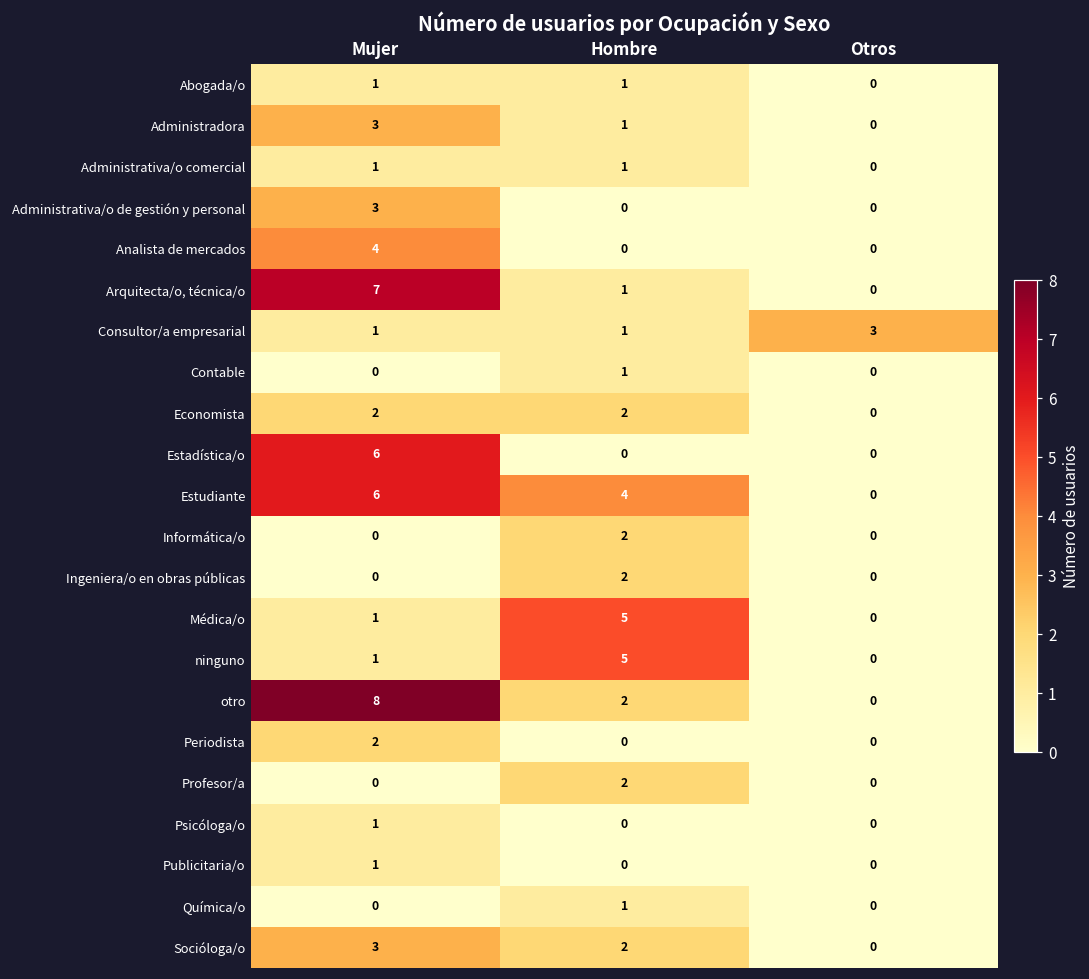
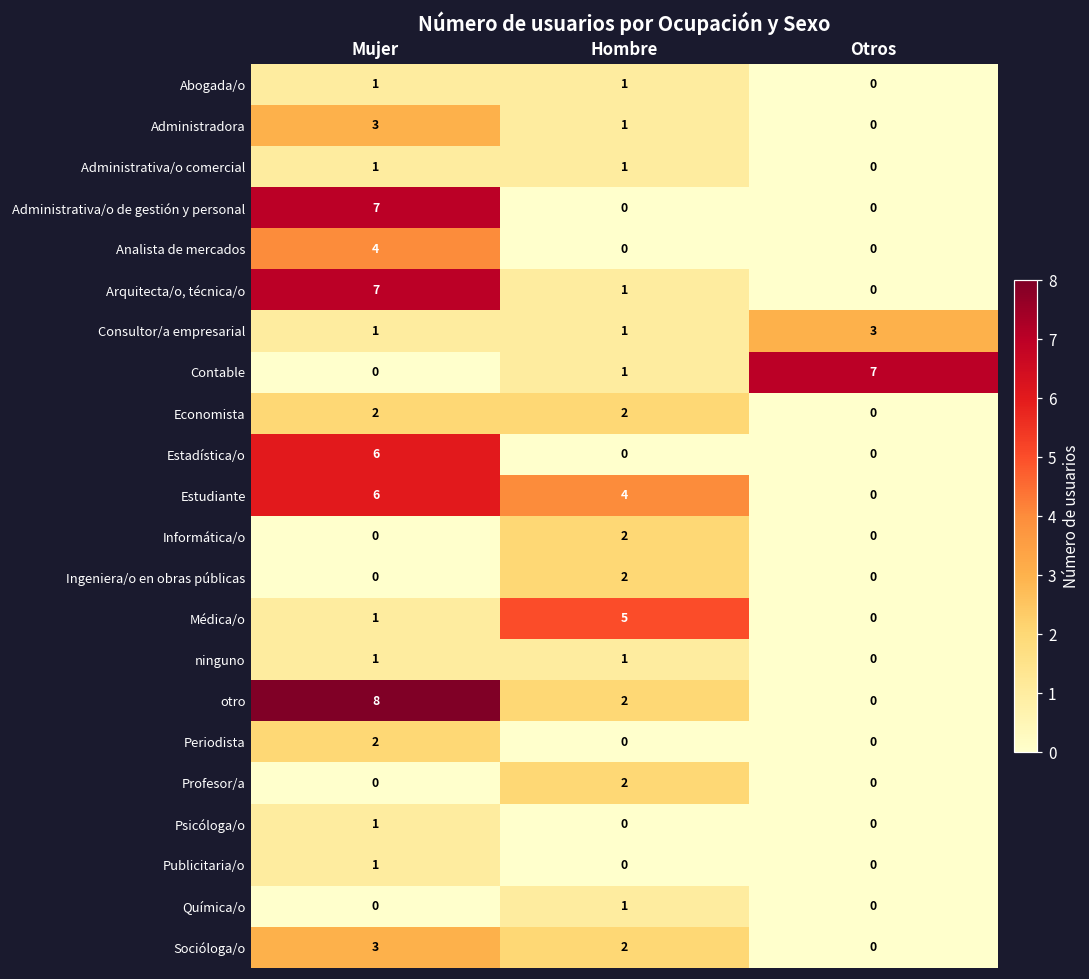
  {
    "Abogada/o": {
      "Mujer": 1,
      "Hombre": 1,
      "Otros": 0
    },
    "Administradora": {
      "Mujer": 3,
      "Hombre": 1,
      "Otros": 0
    },
    "Administrativa/o comercial": {
      "Mujer": 1,
      "Hombre": 1,
      "Otros": 0
    },
    "Administrativa/o de gestión y personal": {
-     "Mujer": 3,
+     "Mujer": 7,
      "Hombre": 0,
      "Otros": 0
    },
    "Analista de mercados": {
      "Mujer": 4,
      "Hombre": 0,
      "Otros": 0
    },
    "Arquitecta/o, técnica/o": {
      "Mujer": 7,
      "Hombre": 1,
      "Otros": 0
    },
    "Consultor/a empresarial": {
      "Mujer": 1,
      "Hombre": 1,
      "Otros": 3
    },
    "Contable": {
      "Mujer": 0,
      "Hombre": 1,
-     "Otros": 0
+     "Otros": 7
    },
    "Economista": {
      "Mujer": 2,
      "Hombre": 2,
      "Otros": 0
    },
    "Estadística/o": {
      "Mujer": 6,
      "Hombre": 0,
      "Otros": 0
    },
    "Estudiante": {
      "Mujer": 6,
      "Hombre": 4,
      "Otros": 0
    },
    "Informática/o": {
      "Mujer": 0,
      "Hombre": 2,
      "Otros": 0
    },
    "Ingeniera/o en obras públicas": {
      "Mujer": 0,
      "Hombre": 2,
      "Otros": 0
    },
    "Médica/o": {
      "Mujer": 1,
      "Hombre": 5,
      "Otros": 0
    },
    "ninguno": {
      "Mujer": 1,
-     "Hombre": 5,
+     "Hombre": 1,
      "Otros": 0
    },
    "otro": {
      "Mujer": 8,
      "Hombre": 2,
      "Otros": 0
    },
    "Periodista": {
      "Mujer": 2,
      "Hombre": 0,
      "Otros": 0
    },
    "Profesor/a": {
      "Mujer": 0,
      "Hombre": 2,
      "Otros": 0
    },
    "Psicóloga/o": {
      "Mujer": 1,
      "Hombre": 0,
      "Otros": 0
    },
    "Publicitaria/o": {
      "Mujer": 1,
      "Hombre": 0,
      "Otros": 0
    },
    "Química/o": {
      "Mujer": 0,
      "Hombre": 1,
      "Otros": 0
    },
    "Socióloga/o": {
      "Mujer": 3,
      "Hombre": 2,
      "Otros": 0
    }
  }
